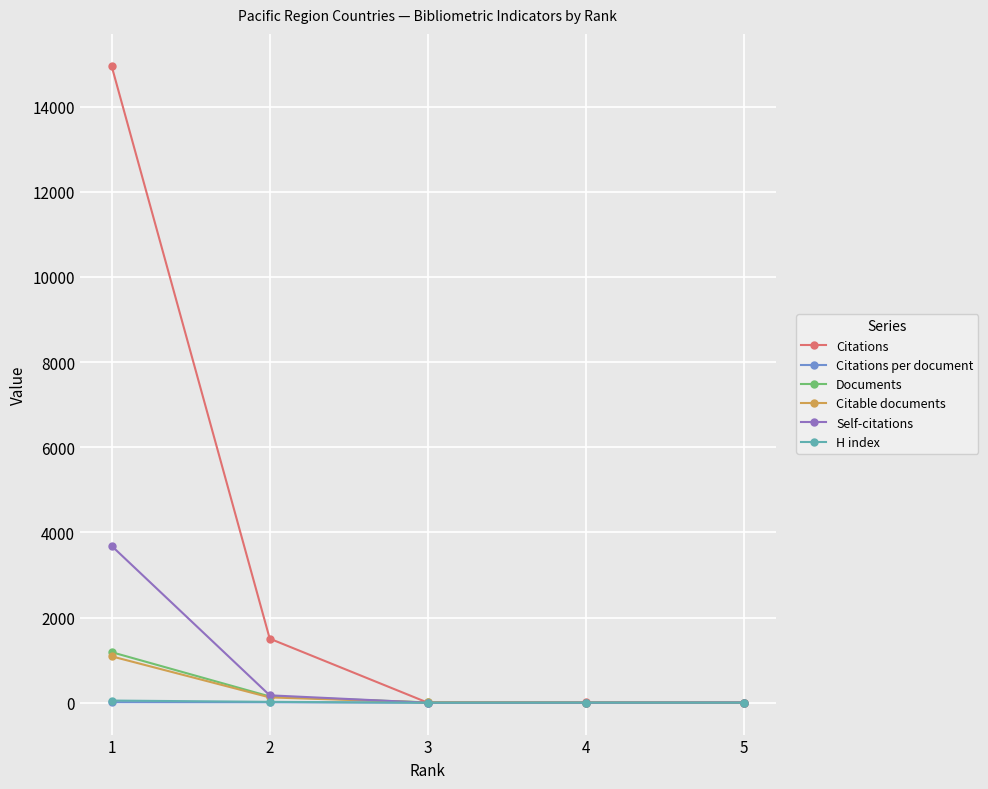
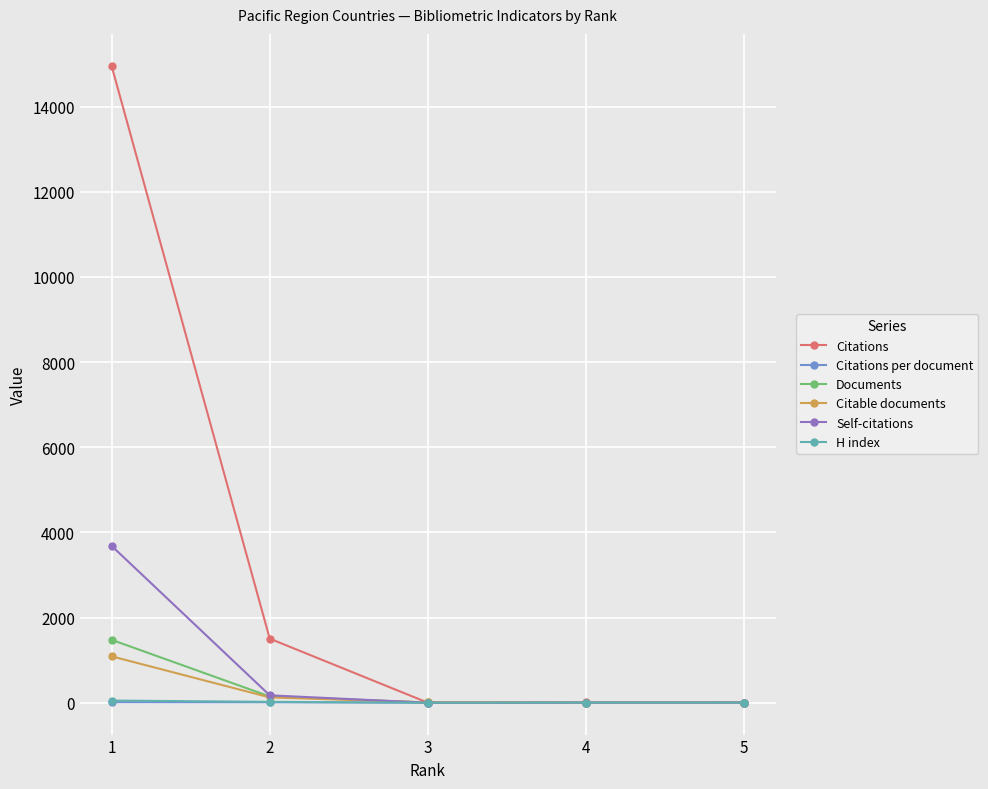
  {
    "Documents": {
-     "1": 1200
+     "1": 1500
    }
  }
